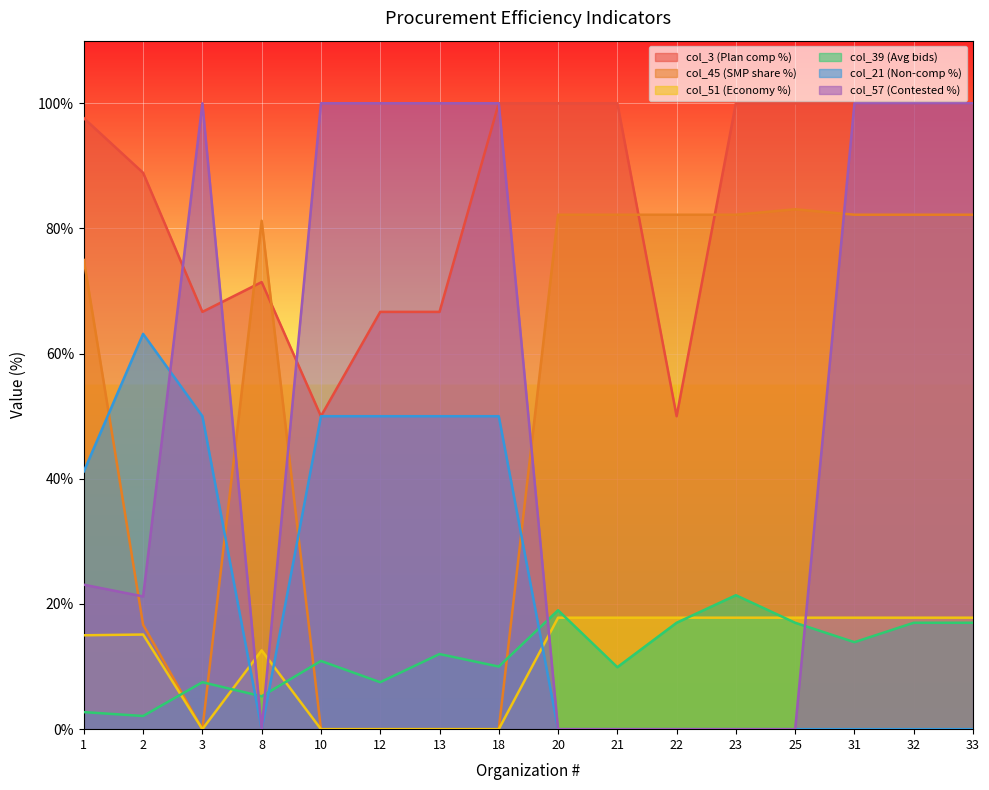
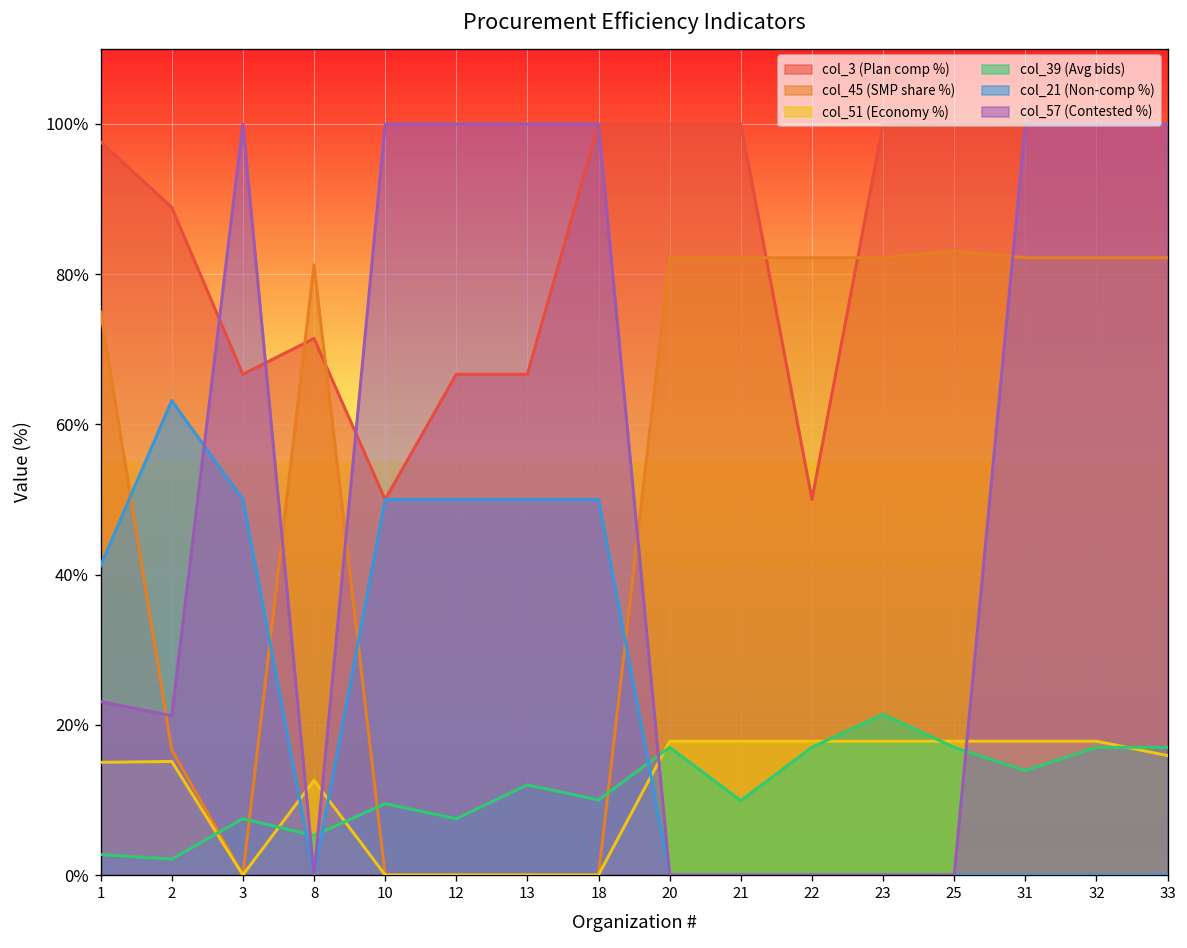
  {
    "col_51 (Economy %)": {
      "1": "15%",
      "2": "15%",
      "8": "13%",
      "20": "18%",
      "21": "18%",
      "22": "18%",
      "23": "18%",
      "25": "18%",
      "31": "18%",
      "32": "18%",
-     "33": "18%"
+     "33": "16%"
    },
    "col_39 (Avg bids)": {
      "1": "3%",
      "2": "2%",
      "3": "8%",
      "8": "5%",
-     "10": "11%",
+     "10": "10%",
      "12": "8%",
      "13": "12%",
      "18": "10%",
-     "20": "19%",
+     "20": "17%",
      "21": "10%",
      "22": "17%",
      "23": "21%",
      "25": "17%",
      "31": "14%",
      "32": "17%",
      "33": "17%"
    },
    "col_21 (Non-comp %)": {
      "1": "41%",
      "2": "63%",
      "3": "50%",
      "12": "50%",
      "13": "50%",
      "18": "50%",
      "31": "0%",
      "32": "0%",
      "33": "0%"
    },
    "col_57 (Contested %)": {
      "1": "23%",
      "2": "21%",
      "3": "100%",
      "10": "100%",
      "12": "100%",
      "13": "100%"
    }
  }
